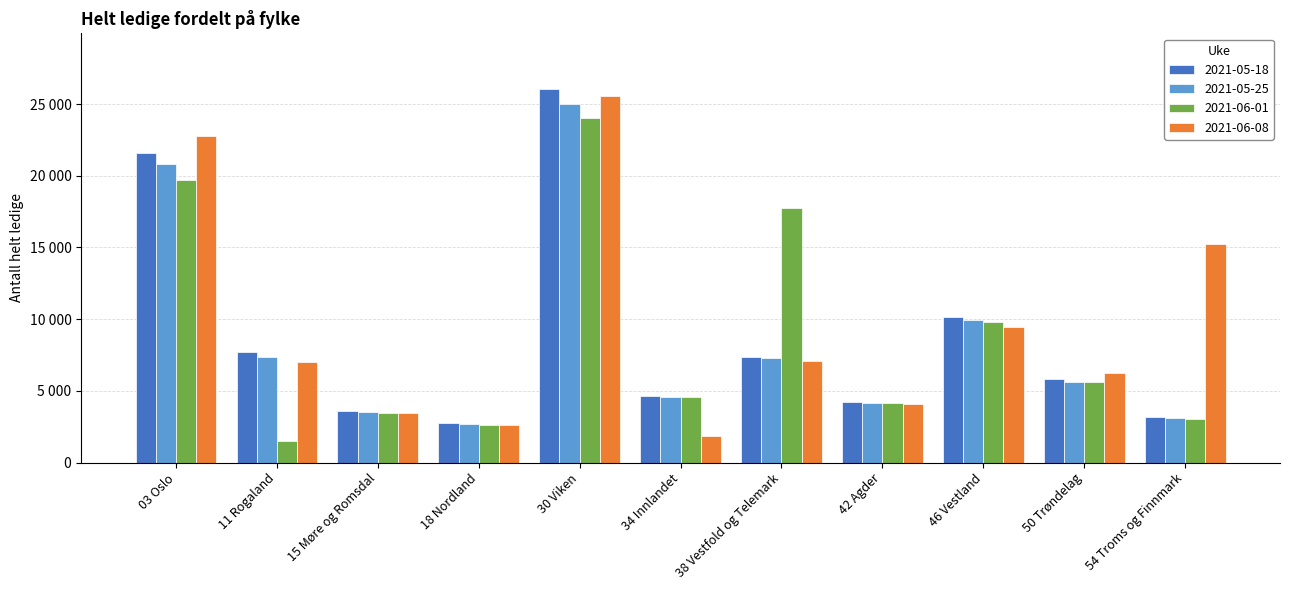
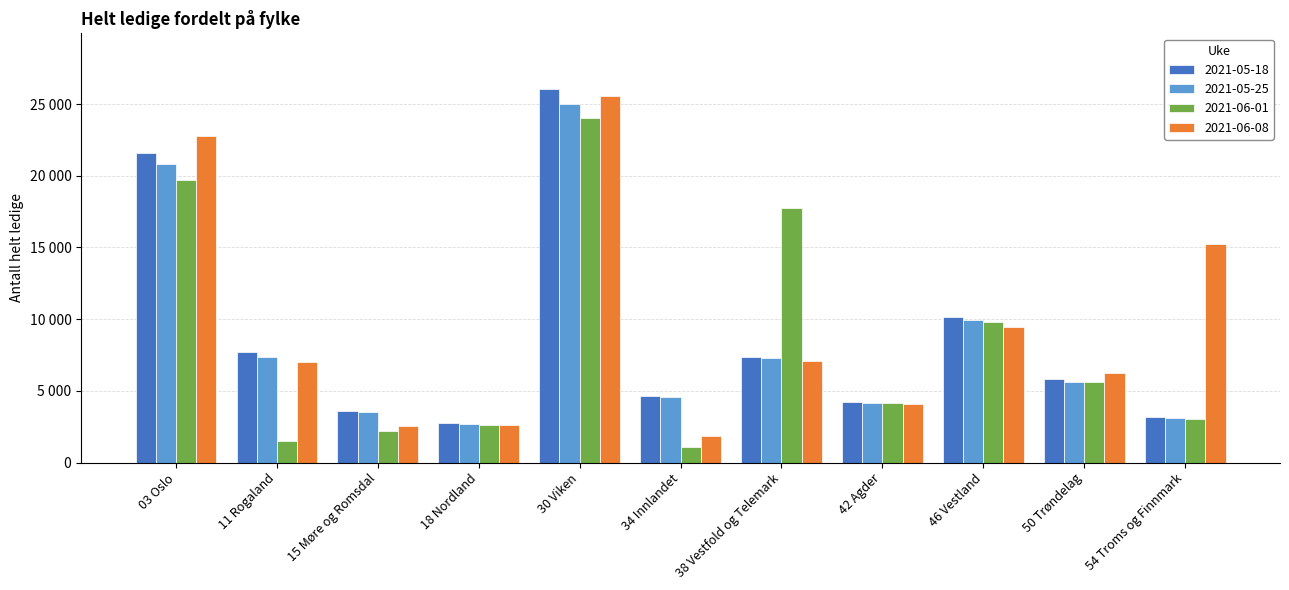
  {
    "2021-06-01": {
      "03 Oslo": 19700,
      "11 Rogaland": 1500,
-     "15 Møre og Romsdal": 3500,
+     "15 Møre og Romsdal": 2200,
      "18 Nordland": 2600,
      "30 Viken": 24100,
-     "34 Innlandet": 4500,
+     "34 Innlandet": 1100,
      "38 Vestfold og Telemark": 17700,
      "42 Agder": 4100,
      "46 Vestland": 9800,
      "50 Trøndelag": 5600,
      "54 Troms og Finnmark": 3100
    },
    "2021-06-08": {
      "03 Oslo": 22800,
      "11 Rogaland": 7000,
-     "15 Møre og Romsdal": 3500,
+     "15 Møre og Romsdal": 2600,
      "18 Nordland": 2600,
      "30 Viken": 25600,
      "34 Innlandet": 1900,
      "38 Vestfold og Telemark": 7100,
      "42 Agder": 4100,
      "46 Vestland": 9400,
      "50 Trøndelag": 6300,
      "54 Troms og Finnmark": 15300
    }
  }
